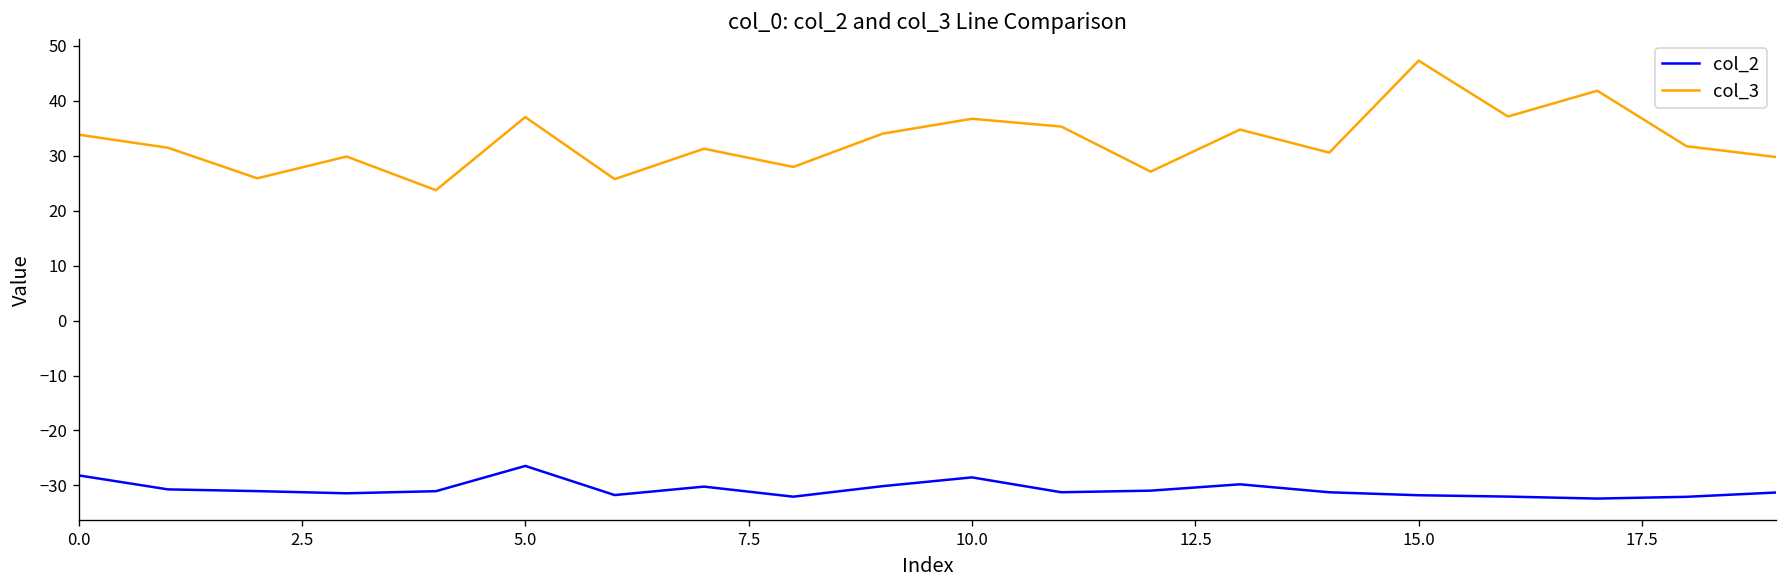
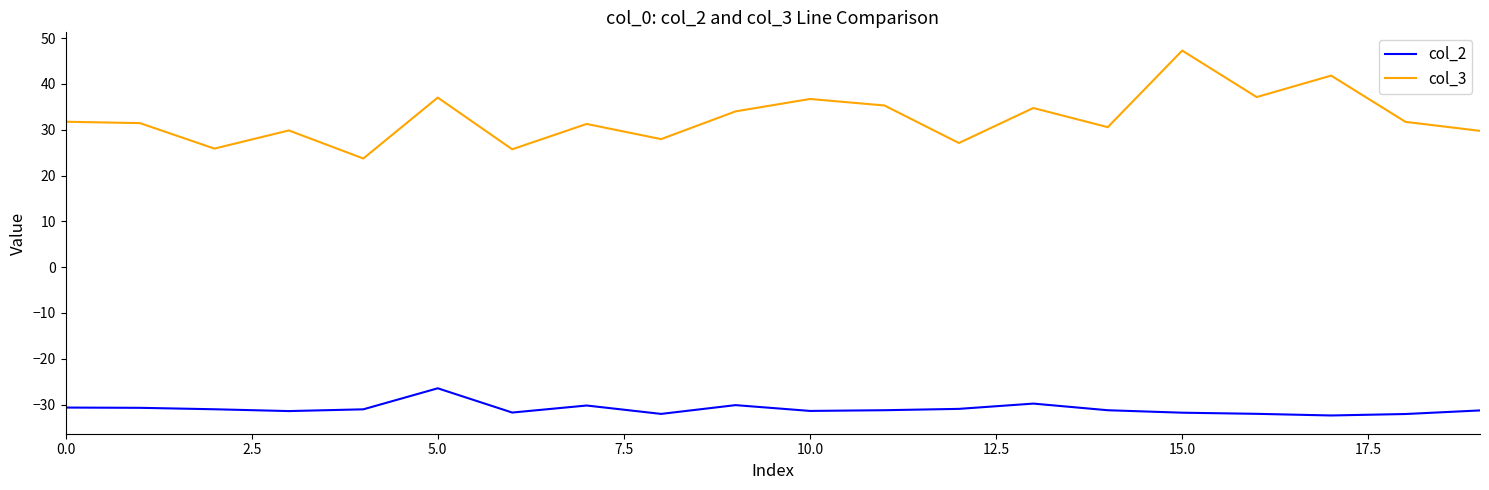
  {
    "col_2": {
-     "0.0": -28,
+     "0.0": -31,
      "5.0": -26,
-     "10.0": -29,
+     "10.0": -31,
      "15.0": -32
    },
    "col_3": {
-     "0.0": 34,
+     "0.0": 32,
      "5.0": 37,
      "10.0": 37,
      "15.0": 47
    }
  }
